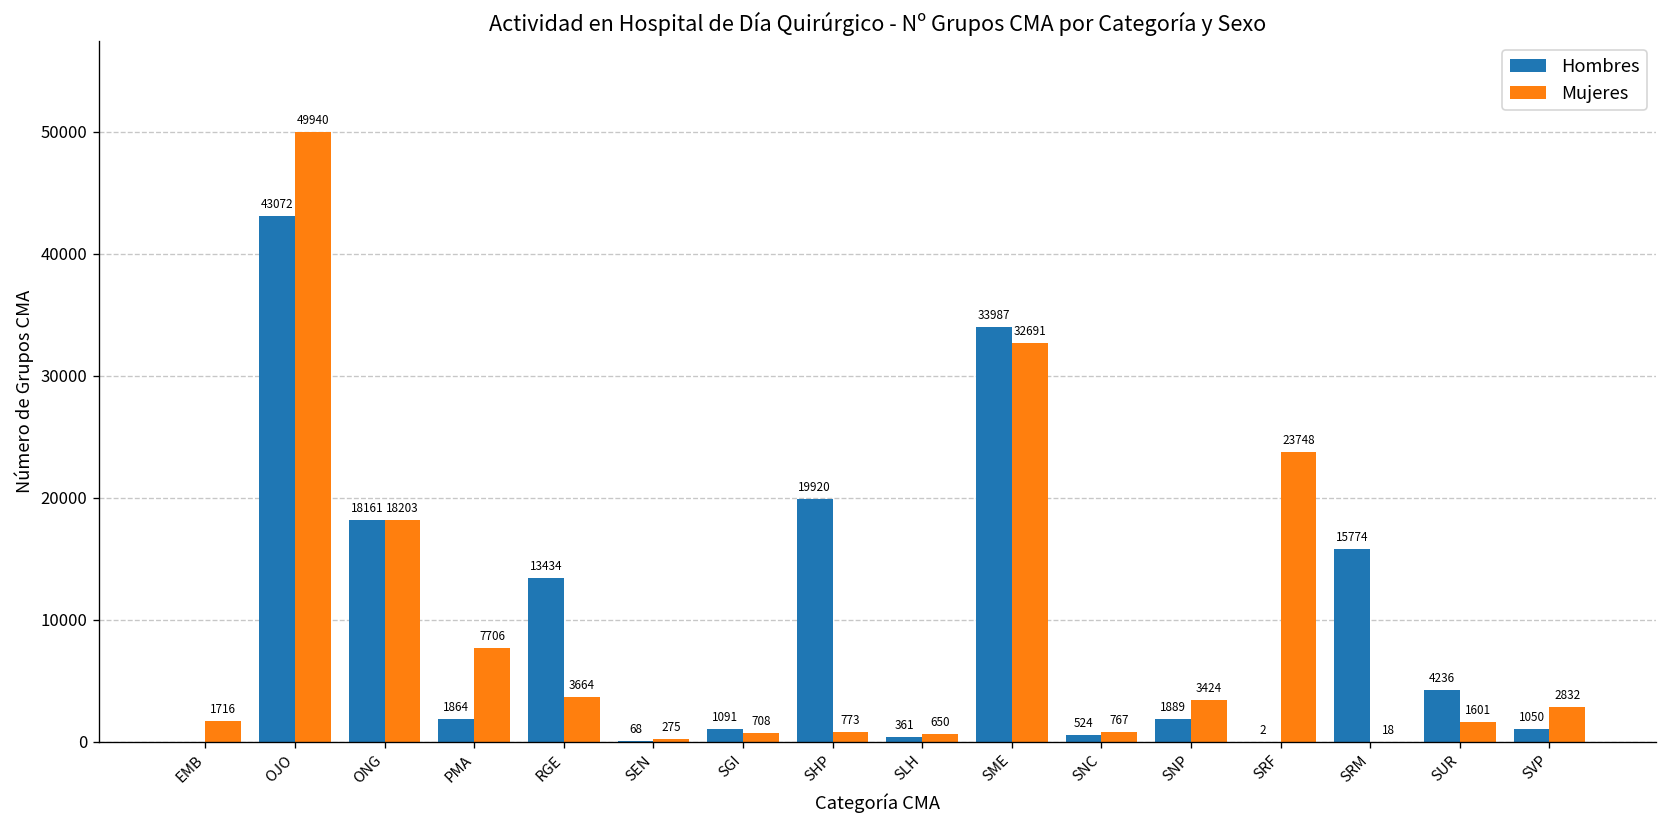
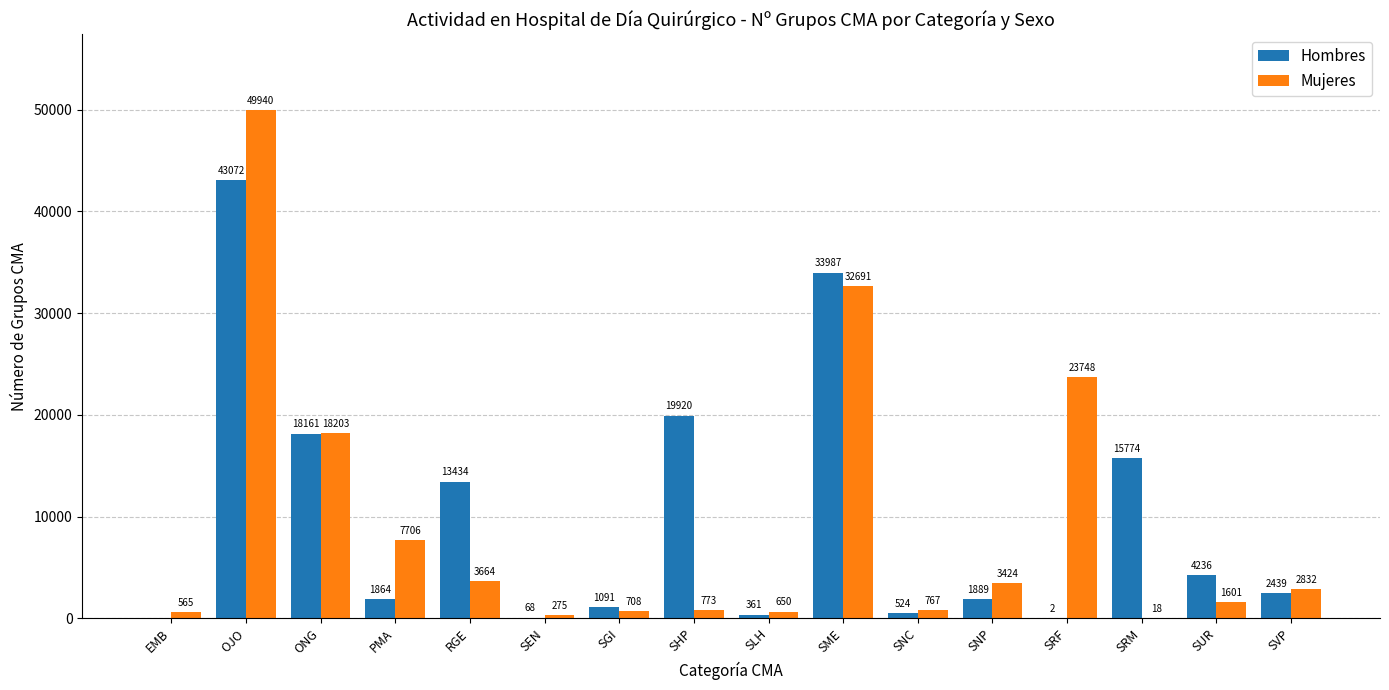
  {
    "Hombres": {
      "OJO": 43072,
      "ONG": 18161,
      "PMA": 1864,
      "RGE": 13434,
      "SEN": 68,
      "SGI": 1091,
      "SHP": 19920,
      "SLH": 361,
      "SME": 33987,
      "SNC": 524,
      "SNP": 1889,
      "SRF": 2,
      "SRM": 15774,
      "SUR": 4236,
-     "SVP": 1050
+     "SVP": 2439
    },
    "Mujeres": {
-     "EMB": 1716,
+     "EMB": 565,
      "OJO": 49940,
      "ONG": 18203,
      "PMA": 7706,
      "RGE": 3664,
      "SEN": 275,
      "SGI": 708,
      "SHP": 773,
      "SLH": 650,
      "SME": 32691,
      "SNC": 767,
      "SNP": 3424,
      "SRF": 23748,
      "SRM": 18,
      "SUR": 1601,
      "SVP": 2832
    }
  }
